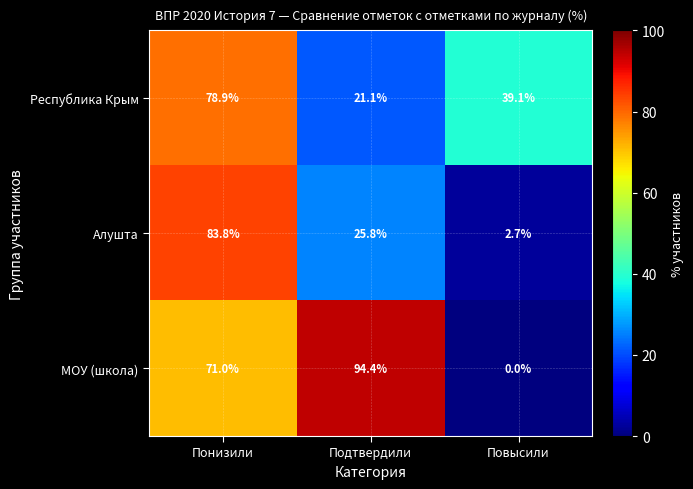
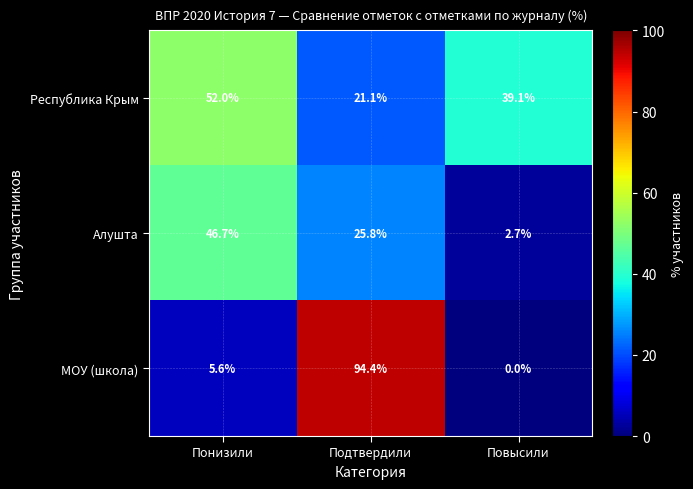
  {
    "Республика Крым": {
-     "Понизили": "78.9%",
+     "Понизили": "52.0%",
      "Подтвердили": "21.1%",
      "Повысили": "39.1%"
    },
    "Алушта": {
-     "Понизили": "83.8%",
+     "Понизили": "46.7%",
      "Подтвердили": "25.8%",
      "Повысили": "2.7%"
    },
    "МОУ (школа)": {
-     "Понизили": "71.0%",
+     "Понизили": "5.6%",
      "Подтвердили": "94.4%",
      "Повысили": "0.0%"
    }
  }
